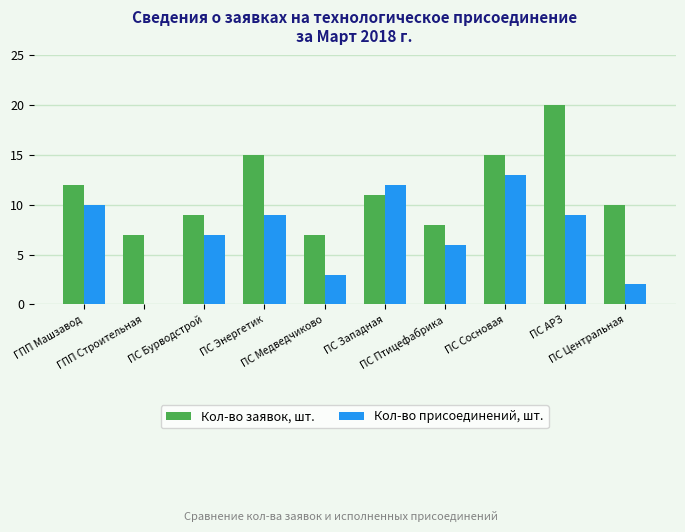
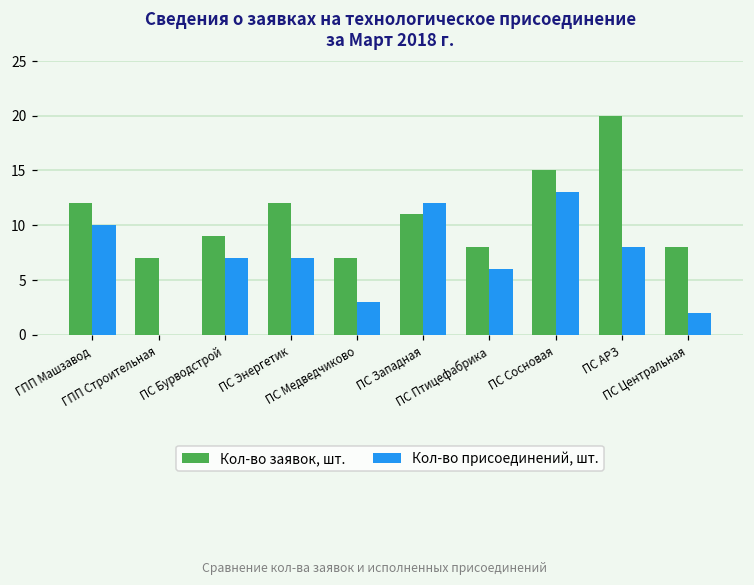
  {
    "Кол-во заявок, шт.": {
      "ГПП Машзавод": 12,
      "ГПП Строительная": 7,
      "ПС Бурводстрой": 9,
-     "ПС Энергетик": 15,
+     "ПС Энергетик": 12,
      "ПС Медведчиково": 7,
      "ПС Западная": 11,
      "ПС Птицефабрика": 8,
      "ПС Сосновая": 15,
      "ПС АРЗ": 20,
-     "ПС Центральная": 10
+     "ПС Центральная": 8
    },
    "Кол-во присоединений, шт.": {
      "ГПП Машзавод": 10,
      "ГПП Строительная": 0,
      "ПС Бурводстрой": 7,
-     "ПС Энергетик": 9,
+     "ПС Энергетик": 7,
      "ПС Медведчиково": 3,
      "ПС Западная": 12,
      "ПС Птицефабрика": 6,
      "ПС Сосновая": 13,
-     "ПС АРЗ": 9,
+     "ПС АРЗ": 8,
      "ПС Центральная": 2
    }
  }
